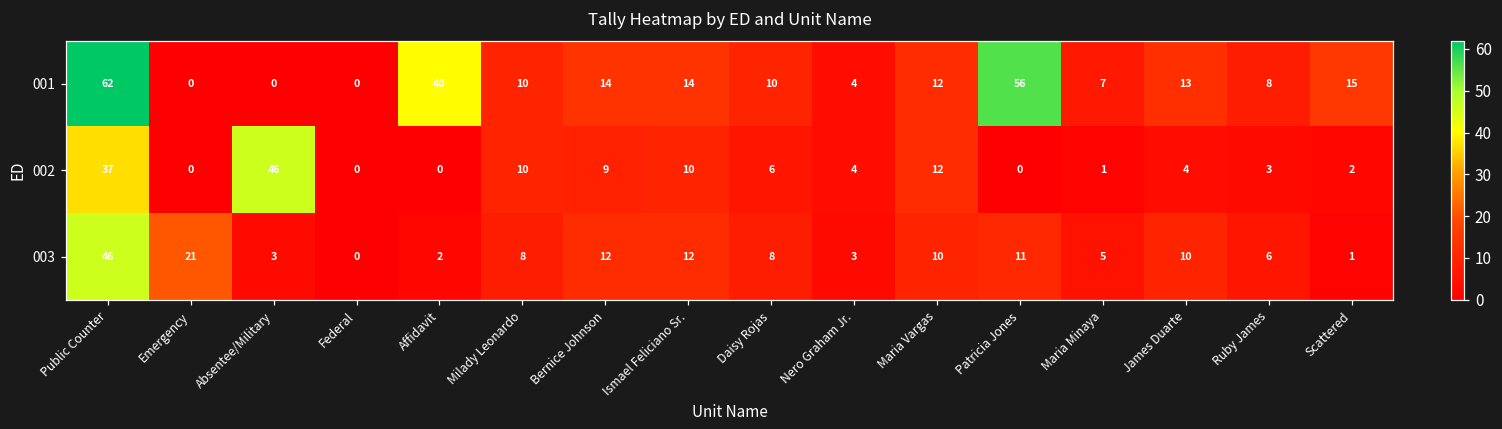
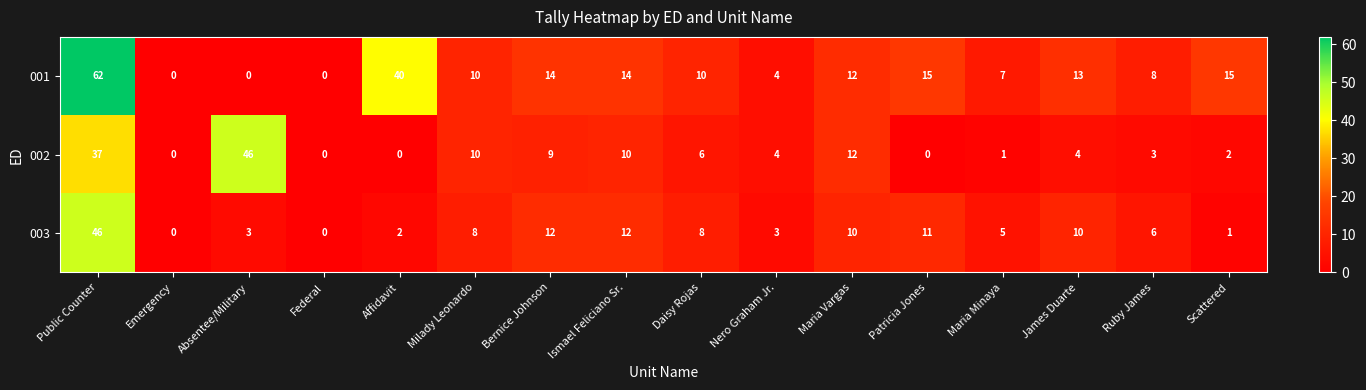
  {
    "001": {
      "Public Counter": 62,
      "Emergency": 0,
      "Absentee/Military": 0,
      "Federal": 0,
      "Affidavit": 40,
      "Milady Leonardo": 10,
      "Bernice Johnson": 14,
      "Ismael Feliciano Sr.": 14,
      "Daisy Rojas": 10,
      "Nero Graham Jr.": 4,
      "Maria Vargas": 12,
-     "Patricia Jones": 56,
+     "Patricia Jones": 15,
      "Maria Minaya": 7,
      "James Duarte": 13,
      "Ruby James": 8,
      "Scattered": 15
    },
    "002": {
      "Public Counter": 37,
      "Emergency": 0,
      "Absentee/Military": 46,
      "Federal": 0,
      "Affidavit": 0,
      "Milady Leonardo": 10,
      "Bernice Johnson": 9,
      "Ismael Feliciano Sr.": 10,
      "Daisy Rojas": 6,
      "Nero Graham Jr.": 4,
      "Maria Vargas": 12,
      "Patricia Jones": 0,
      "Maria Minaya": 1,
      "James Duarte": 4,
      "Ruby James": 3,
      "Scattered": 2
    },
    "003": {
      "Public Counter": 46,
-     "Emergency": 21,
+     "Emergency": 0,
      "Absentee/Military": 3,
      "Federal": 0,
      "Affidavit": 2,
      "Milady Leonardo": 8,
      "Bernice Johnson": 12,
      "Ismael Feliciano Sr.": 12,
      "Daisy Rojas": 8,
      "Nero Graham Jr.": 3,
      "Maria Vargas": 10,
      "Patricia Jones": 11,
      "Maria Minaya": 5,
      "James Duarte": 10,
      "Ruby James": 6,
      "Scattered": 1
    }
  }
